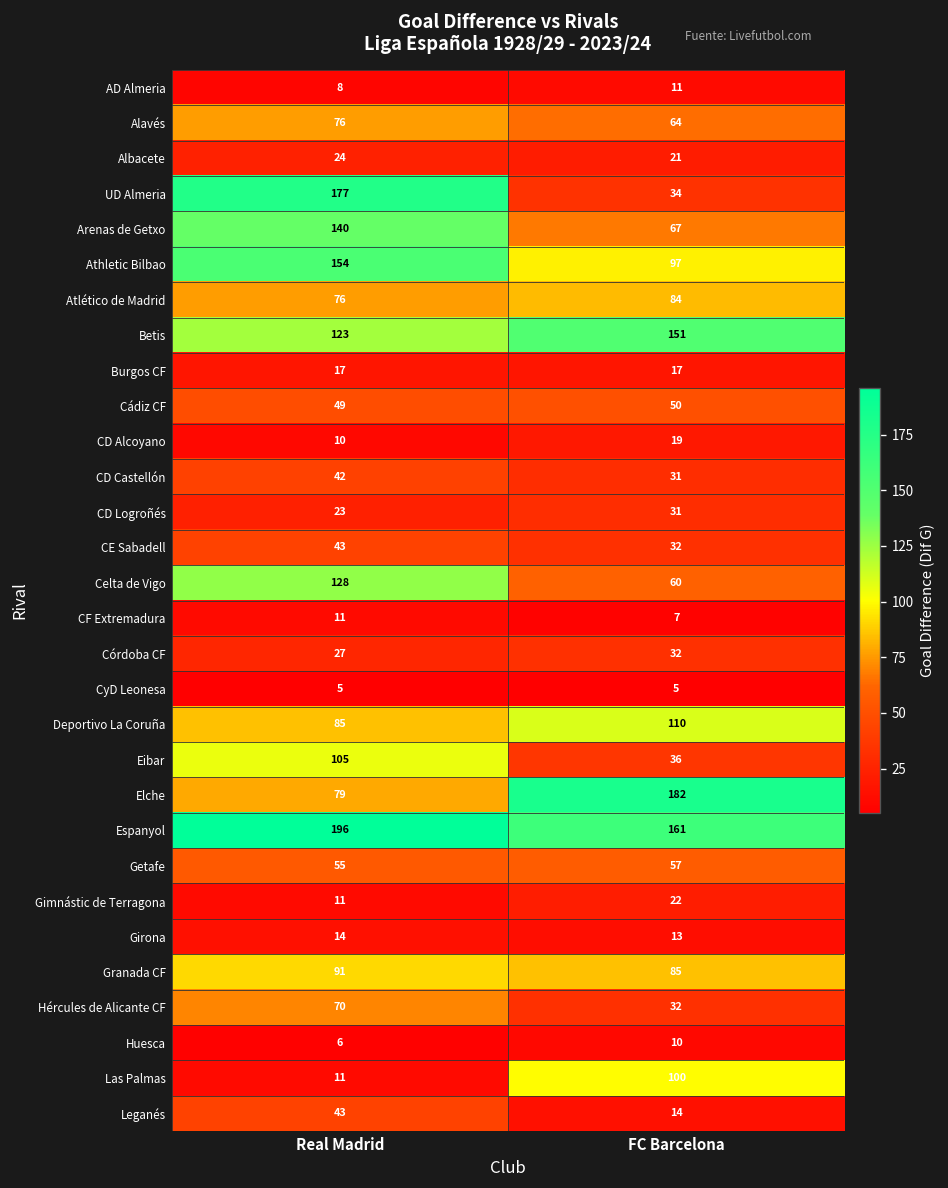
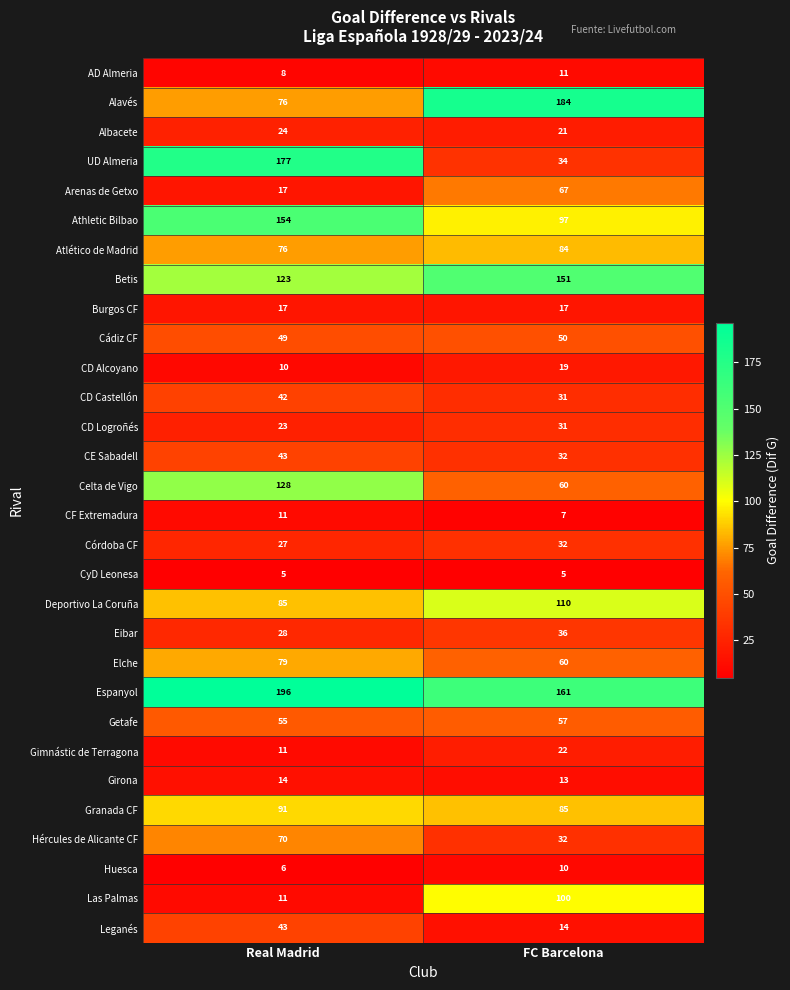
  {
    "AD Almeria": {
      "Real Madrid": 8,
      "FC Barcelona": 11
    },
    "Alavés": {
      "Real Madrid": 76,
-     "FC Barcelona": 64
+     "FC Barcelona": 184
    },
    "Albacete": {
      "Real Madrid": 24,
      "FC Barcelona": 21
    },
    "UD Almeria": {
      "Real Madrid": 177,
      "FC Barcelona": 34
    },
    "Arenas de Getxo": {
-     "Real Madrid": 140,
+     "Real Madrid": 17,
      "FC Barcelona": 67
    },
    "Athletic Bilbao": {
      "Real Madrid": 154,
      "FC Barcelona": 97
    },
    "Atlético de Madrid": {
      "Real Madrid": 76,
      "FC Barcelona": 84
    },
    "Betis": {
      "Real Madrid": 123,
      "FC Barcelona": 151
    },
    "Burgos CF": {
      "Real Madrid": 17,
      "FC Barcelona": 17
    },
    "Cádiz CF": {
      "Real Madrid": 49,
      "FC Barcelona": 50
    },
    "CD Alcoyano": {
      "Real Madrid": 10,
      "FC Barcelona": 19
    },
    "CD Castellón": {
      "Real Madrid": 42,
      "FC Barcelona": 31
    },
    "CD Logroñés": {
      "Real Madrid": 23,
      "FC Barcelona": 31
    },
    "CE Sabadell": {
      "Real Madrid": 43,
      "FC Barcelona": 32
    },
    "Celta de Vigo": {
      "Real Madrid": 128,
      "FC Barcelona": 60
    },
    "CF Extremadura": {
      "Real Madrid": 11,
      "FC Barcelona": 7
    },
    "Córdoba CF": {
      "Real Madrid": 27,
      "FC Barcelona": 32
    },
    "CyD Leonesa": {
      "Real Madrid": 5,
      "FC Barcelona": 5
    },
    "Deportivo La Coruña": {
      "Real Madrid": 85,
      "FC Barcelona": 110
    },
    "Eibar": {
-     "Real Madrid": 105,
+     "Real Madrid": 28,
      "FC Barcelona": 36
    },
    "Elche": {
      "Real Madrid": 79,
-     "FC Barcelona": 182
+     "FC Barcelona": 60
    },
    "Espanyol": {
      "Real Madrid": 196,
      "FC Barcelona": 161
    },
    "Getafe": {
      "Real Madrid": 55,
      "FC Barcelona": 57
    },
    "Gimnástic de Terragona": {
      "Real Madrid": 11,
      "FC Barcelona": 22
    },
    "Girona": {
      "Real Madrid": 14,
      "FC Barcelona": 13
    },
    "Granada CF": {
      "Real Madrid": 91,
      "FC Barcelona": 85
    },
    "Hércules de Alicante CF": {
      "Real Madrid": 70,
      "FC Barcelona": 32
    },
    "Huesca": {
      "Real Madrid": 6,
      "FC Barcelona": 10
    },
    "Las Palmas": {
      "Real Madrid": 11,
      "FC Barcelona": 100
    },
    "Leganés": {
      "Real Madrid": 43,
      "FC Barcelona": 14
    }
  }
